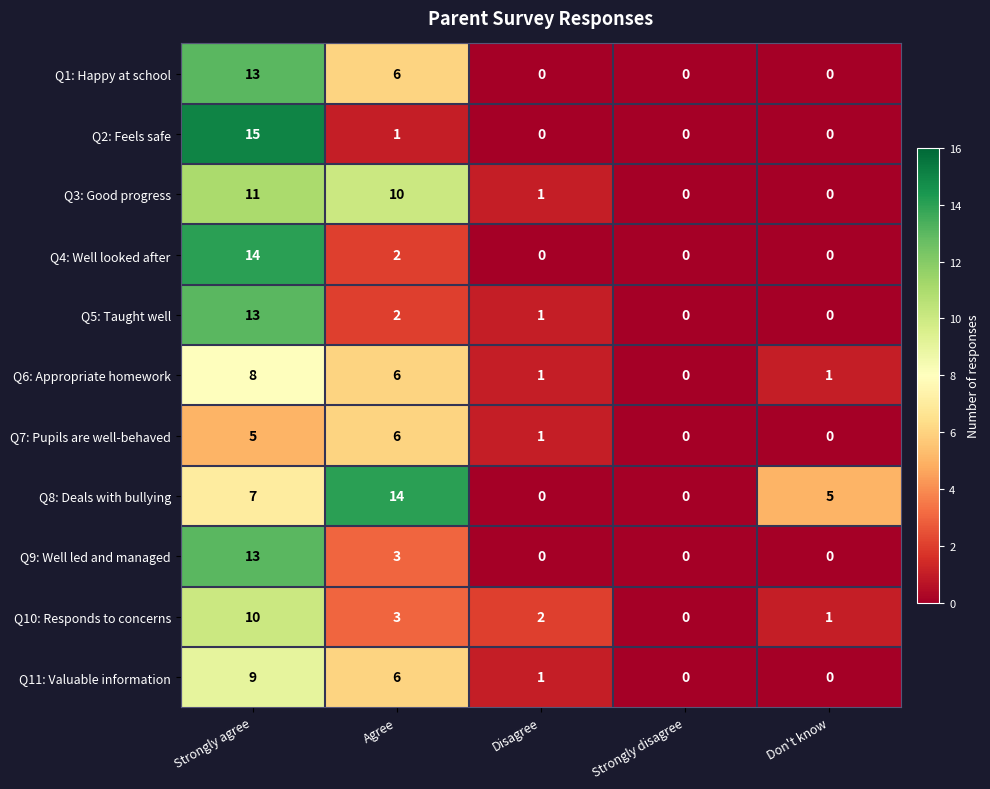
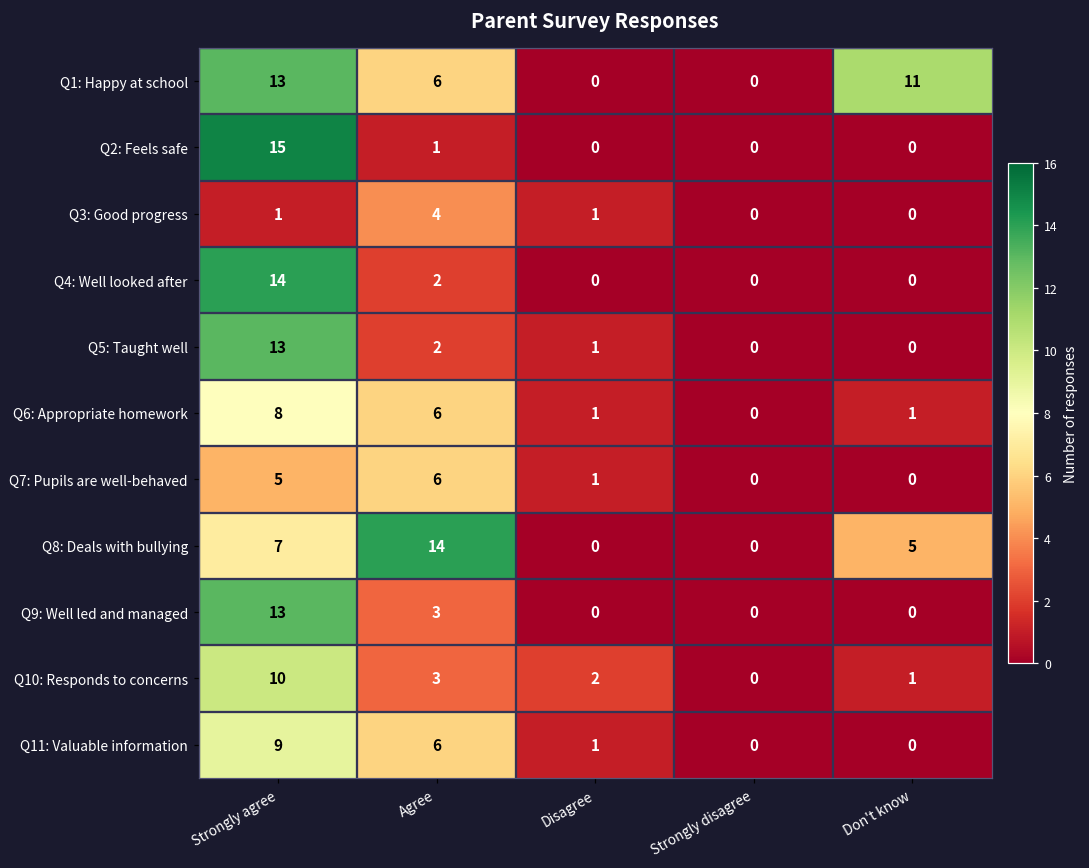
  {
    "Q1: Happy at school": {
      "Strongly agree": 13,
      "Agree": 6,
      "Disagree": 0,
      "Strongly disagree": 0,
-     "Don't know": 0
+     "Don't know": 11
    },
    "Q2: Feels safe": {
      "Strongly agree": 15,
      "Agree": 1,
      "Disagree": 0,
      "Strongly disagree": 0,
      "Don't know": 0
    },
    "Q3: Good progress": {
-     "Strongly agree": 11,
-     "Agree": 10,
+     "Strongly agree": 1,
+     "Agree": 4,
      "Disagree": 1,
      "Strongly disagree": 0,
      "Don't know": 0
    },
    "Q4: Well looked after": {
      "Strongly agree": 14,
      "Agree": 2,
      "Disagree": 0,
      "Strongly disagree": 0,
      "Don't know": 0
    },
    "Q5: Taught well": {
      "Strongly agree": 13,
      "Agree": 2,
      "Disagree": 1,
      "Strongly disagree": 0,
      "Don't know": 0
    },
    "Q6: Appropriate homework": {
      "Strongly agree": 8,
      "Agree": 6,
      "Disagree": 1,
      "Strongly disagree": 0,
      "Don't know": 1
    },
    "Q7: Pupils are well-behaved": {
      "Strongly agree": 5,
      "Agree": 6,
      "Disagree": 1,
      "Strongly disagree": 0,
      "Don't know": 0
    },
    "Q8: Deals with bullying": {
      "Strongly agree": 7,
      "Agree": 14,
      "Disagree": 0,
      "Strongly disagree": 0,
      "Don't know": 5
    },
    "Q9: Well led and managed": {
      "Strongly agree": 13,
      "Agree": 3,
      "Disagree": 0,
      "Strongly disagree": 0,
      "Don't know": 0
    },
    "Q10: Responds to concerns": {
      "Strongly agree": 10,
      "Agree": 3,
      "Disagree": 2,
      "Strongly disagree": 0,
      "Don't know": 1
    },
    "Q11: Valuable information": {
      "Strongly agree": 9,
      "Agree": 6,
      "Disagree": 1,
      "Strongly disagree": 0,
      "Don't know": 0
    }
  }
